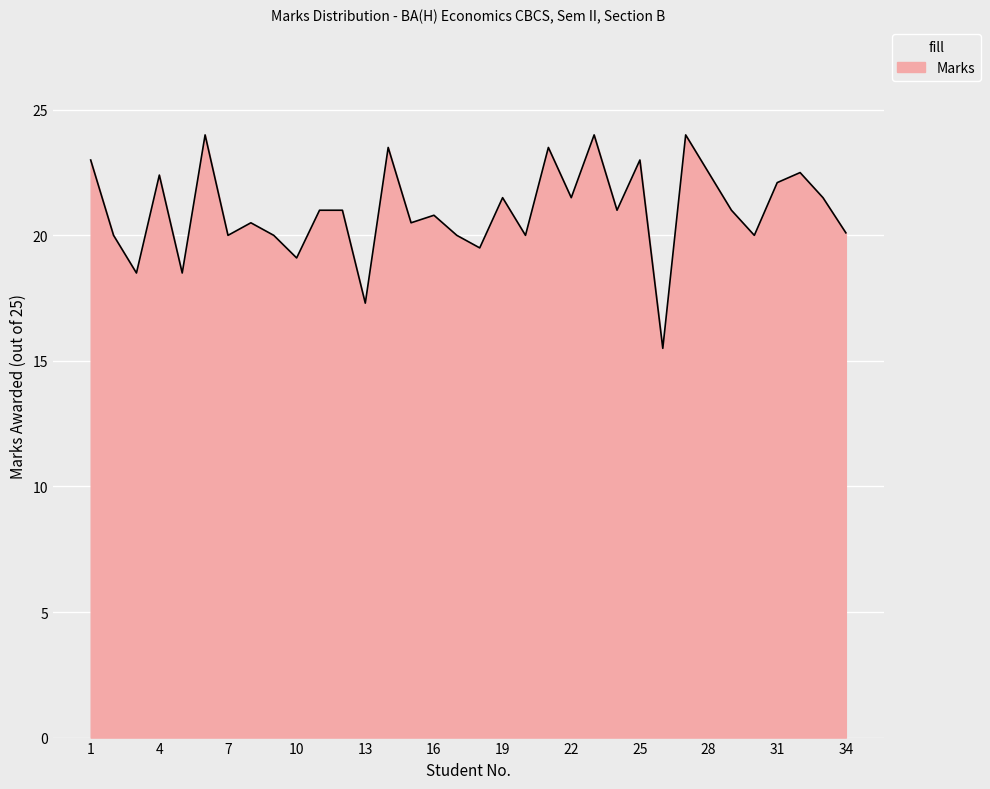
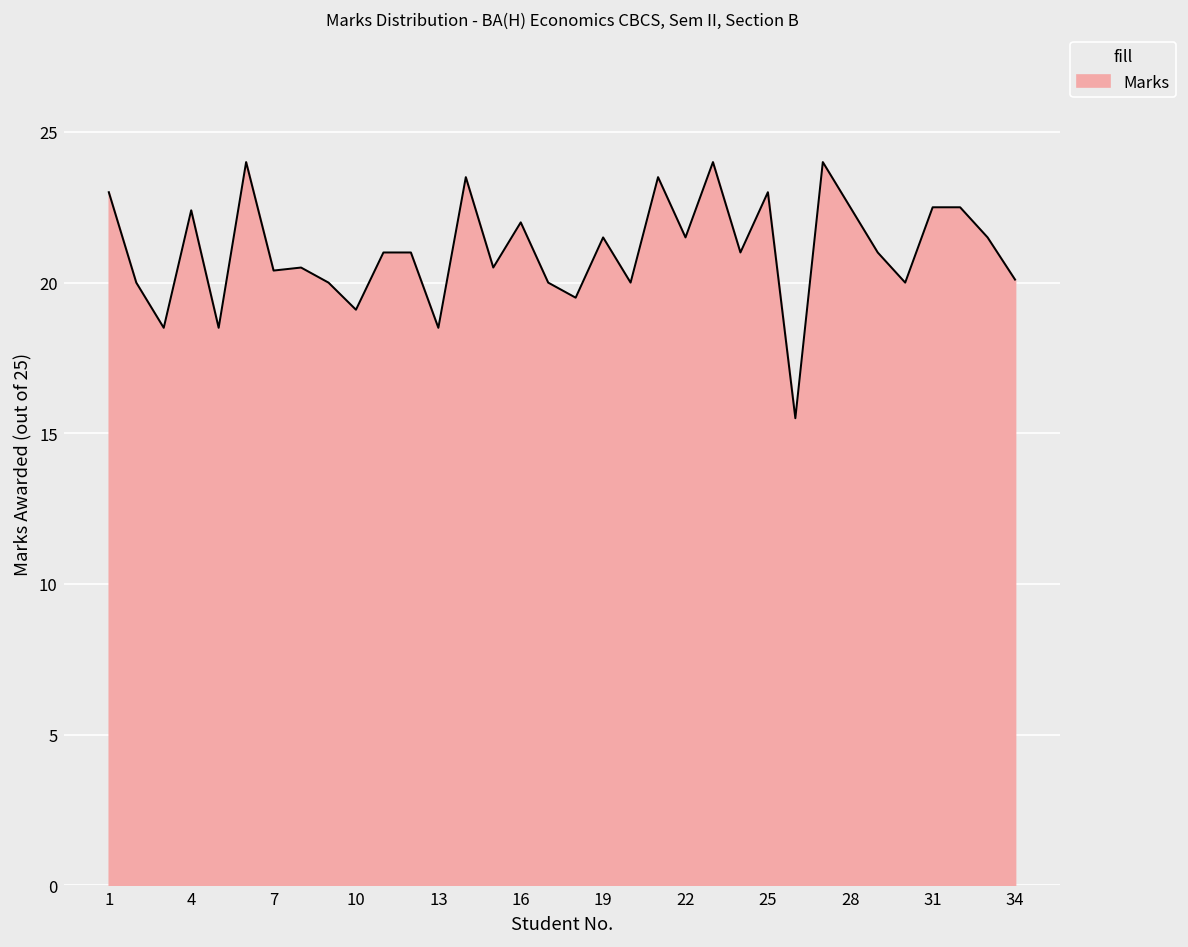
  {
    "1": 23.0,
    "4": 22.4,
-   "7": 20.0,
+   "7": 20.4,
    "10": 19.1,
-   "13": 17.3,
-   "16": 20.8,
+   "13": 18.5,
+   "16": 22.0,
    "19": 21.5,
    "22": 21.5,
    "25": 23.0,
    "28": 22.5,
-   "31": 22.1,
+   "31": 22.5,
    "34": 20.1
  }
